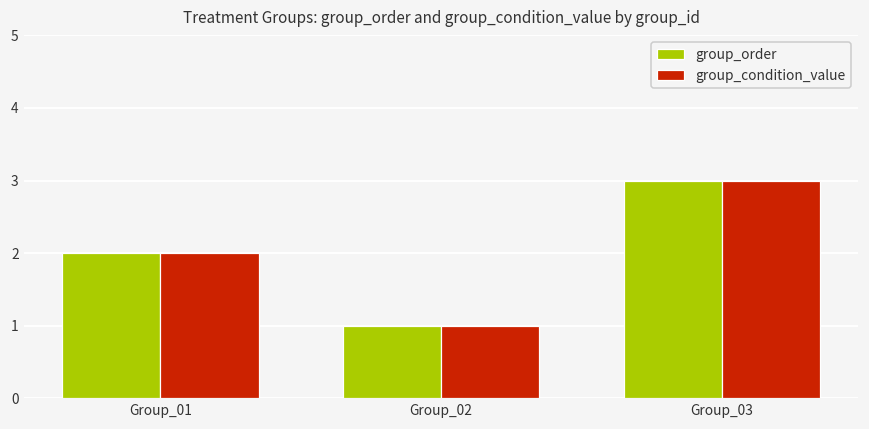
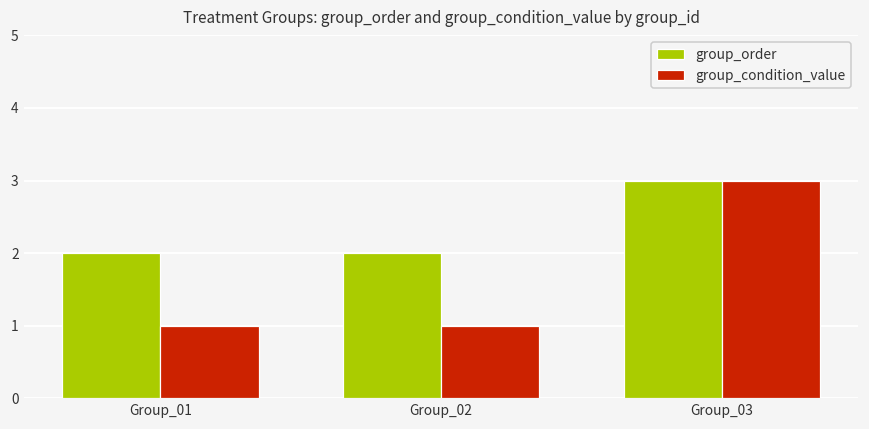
  {
    "group_order": {
      "Group_01": 2,
-     "Group_02": 1,
+     "Group_02": 2,
      "Group_03": 3
    },
    "group_condition_value": {
-     "Group_01": 2,
+     "Group_01": 1,
      "Group_02": 1,
      "Group_03": 3
    }
  }
